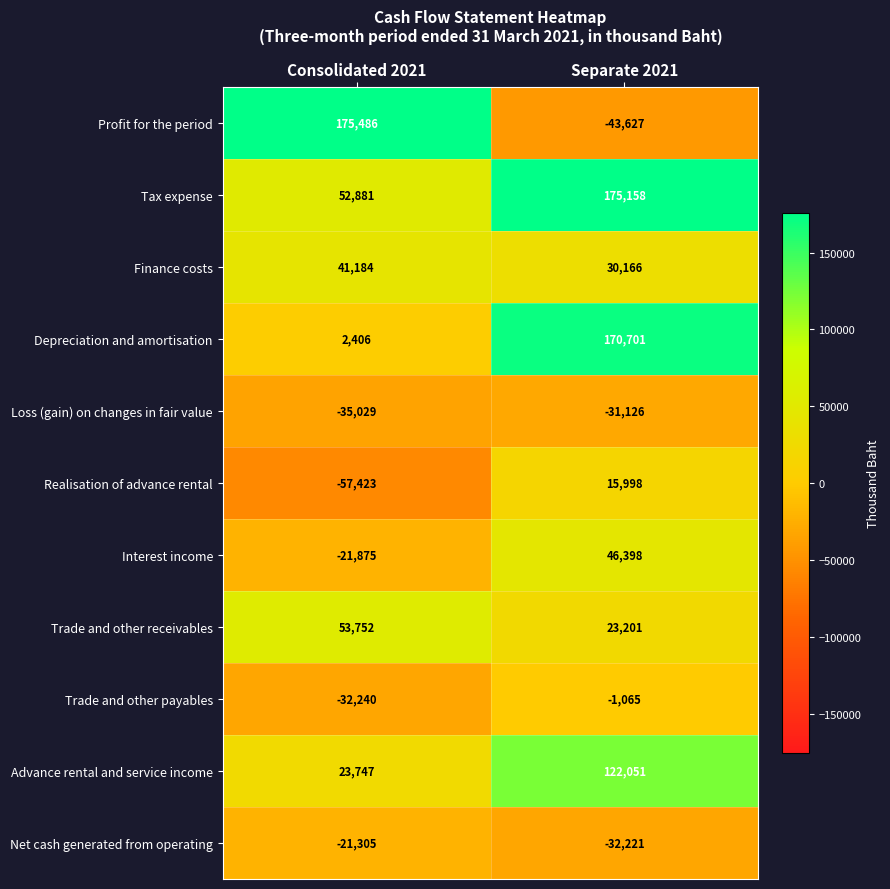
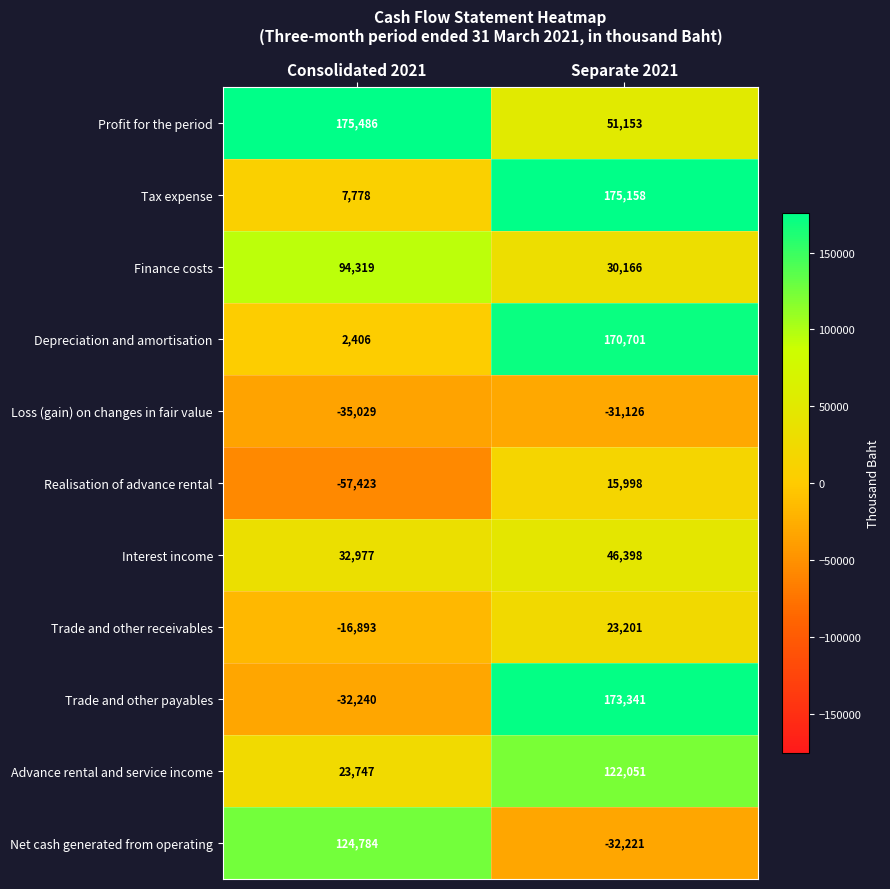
  {
    "Profit for the period": {
      "Consolidated 2021": "175,486",
-     "Separate 2021": "-43,627"
+     "Separate 2021": "51,153"
    },
    "Tax expense": {
-     "Consolidated 2021": "52,881",
+     "Consolidated 2021": "7,778",
      "Separate 2021": "175,158"
    },
    "Finance costs": {
-     "Consolidated 2021": "41,184",
+     "Consolidated 2021": "94,319",
      "Separate 2021": "30,166"
    },
    "Depreciation and amortisation": {
      "Consolidated 2021": "2,406",
      "Separate 2021": "170,701"
    },
    "Loss (gain) on changes in fair value": {
      "Consolidated 2021": "-35,029",
      "Separate 2021": "-31,126"
    },
    "Realisation of advance rental": {
      "Consolidated 2021": "-57,423",
      "Separate 2021": "15,998"
    },
    "Interest income": {
-     "Consolidated 2021": "-21,875",
+     "Consolidated 2021": "32,977",
      "Separate 2021": "46,398"
    },
    "Trade and other receivables": {
-     "Consolidated 2021": "53,752",
+     "Consolidated 2021": "-16,893",
      "Separate 2021": "23,201"
    },
    "Trade and other payables": {
      "Consolidated 2021": "-32,240",
-     "Separate 2021": "-1,065"
+     "Separate 2021": "173,341"
    },
    "Advance rental and service income": {
      "Consolidated 2021": "23,747",
      "Separate 2021": "122,051"
    },
    "Net cash generated from operating": {
-     "Consolidated 2021": "-21,305",
+     "Consolidated 2021": "124,784",
      "Separate 2021": "-32,221"
    }
  }
